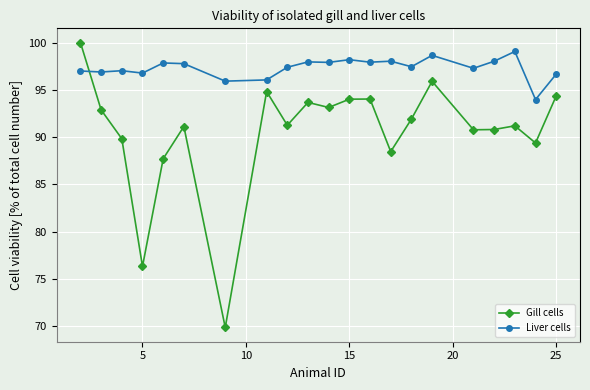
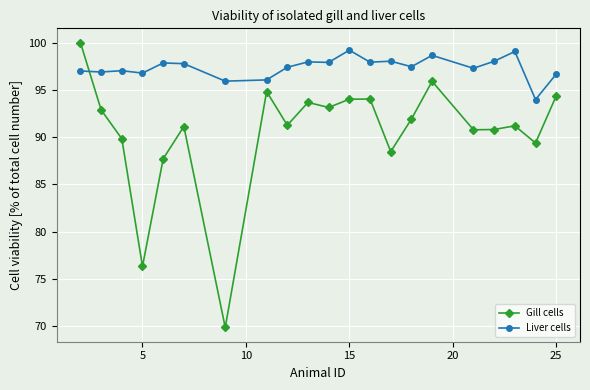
  {
    "Gill cells": {
      "5": 76,
      "15": 94,
      "25": 94
    },
    "Liver cells": {
      "5": 97,
-     "15": 98,
+     "15": 99,
      "25": 97
    }
  }
